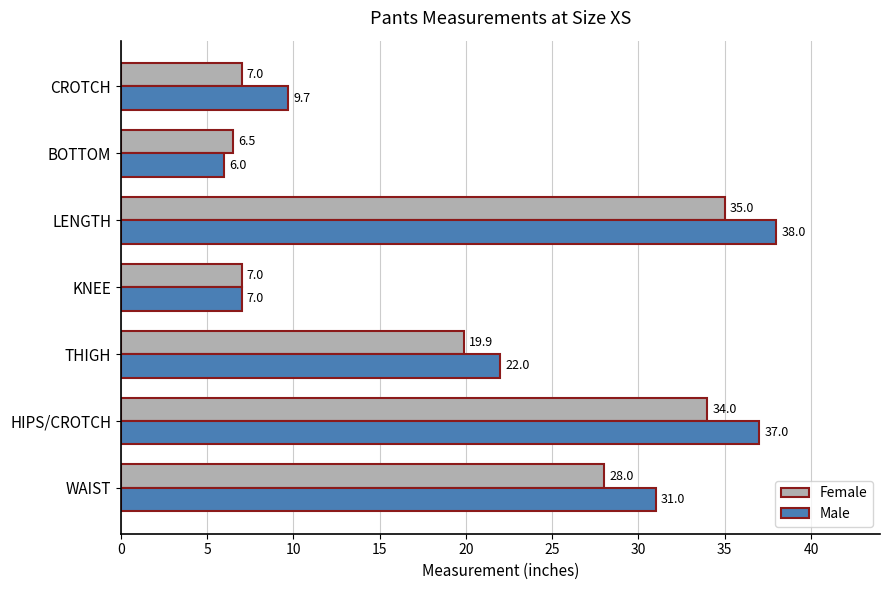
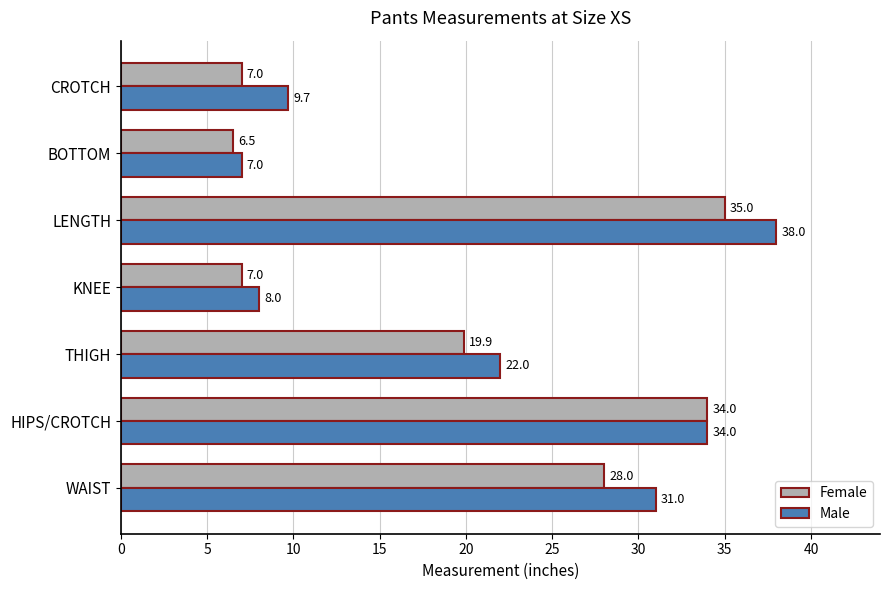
  {
    "Female": {
      "CROTCH": 7.0,
      "BOTTOM": 6.5,
      "LENGTH": 35.0,
      "KNEE": 7.0,
      "THIGH": 19.9,
      "HIPS/CROTCH": 34.0,
      "WAIST": 28.0
    },
    "Male": {
      "CROTCH": 9.7,
-     "BOTTOM": 6.0,
+     "BOTTOM": 7.0,
      "LENGTH": 38.0,
-     "KNEE": 7.0,
+     "KNEE": 8.0,
      "THIGH": 22.0,
-     "HIPS/CROTCH": 37.0,
+     "HIPS/CROTCH": 34.0,
      "WAIST": 31.0
    }
  }
